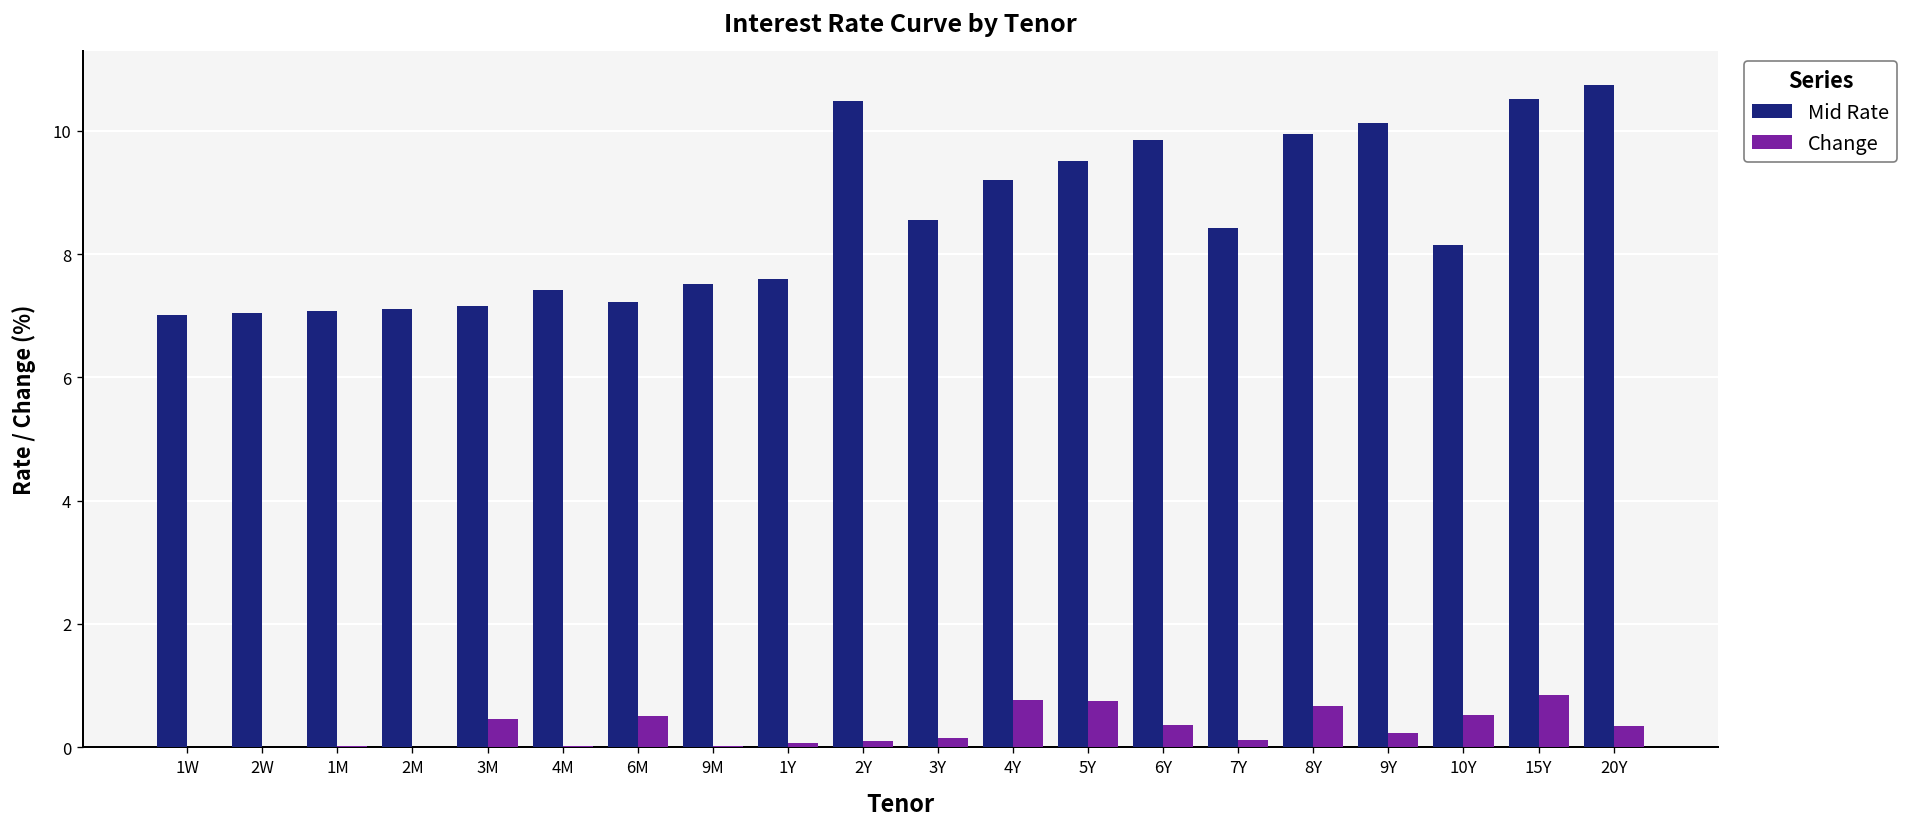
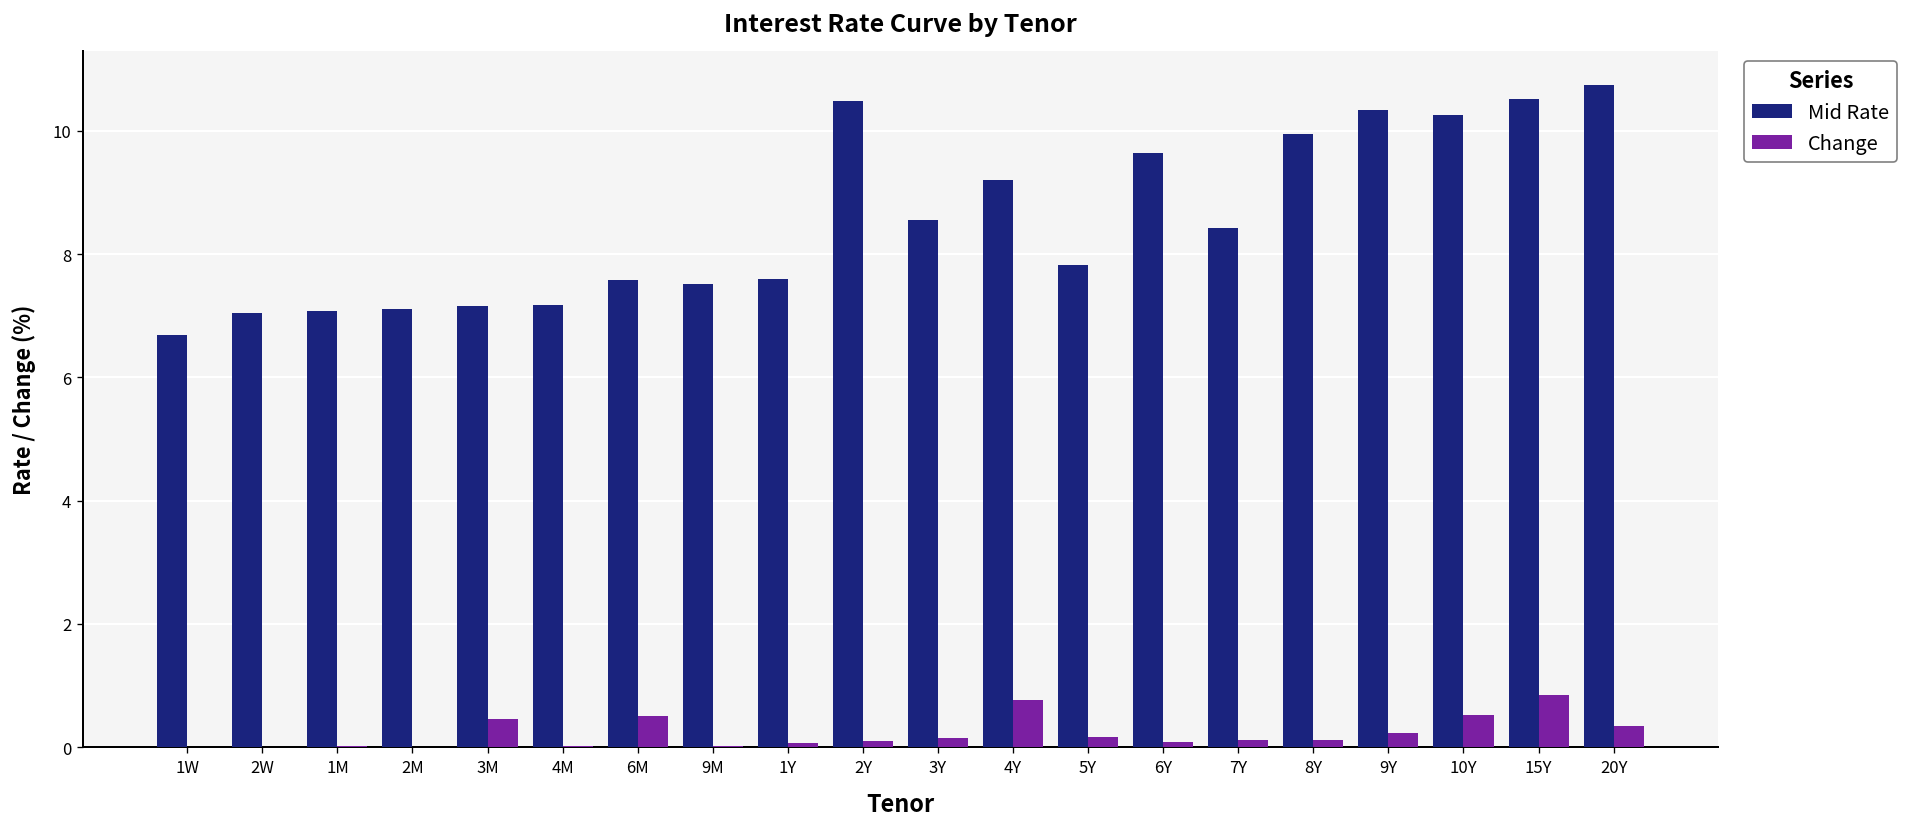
  {
    "Mid Rate": {
-     "1W": 7.0,
+     "1W": 6.7,
      "2W": 7.0,
      "1M": 7.1,
      "2M": 7.1,
      "3M": 7.2,
-     "4M": 7.4,
-     "6M": 7.2,
+     "4M": 7.2,
+     "6M": 7.6,
      "9M": 7.5,
      "1Y": 7.6,
      "2Y": 10.5,
      "3Y": 8.6,
      "4Y": 9.2,
-     "5Y": 9.5,
-     "6Y": 9.9,
+     "5Y": 7.8,
+     "6Y": 9.6,
      "7Y": 8.4,
      "8Y": 10.0,
-     "9Y": 10.1,
-     "10Y": 8.1,
+     "9Y": 10.3,
+     "10Y": 10.3,
      "15Y": 10.5,
      "20Y": 10.8
    },
    "Change": {
      "1W": 0.0,
      "2W": 0.0,
      "2M": 0.0,
      "3M": 0.5,
      "6M": 0.5,
      "1Y": 0.1,
      "2Y": 0.1,
      "3Y": 0.2,
      "4Y": 0.8,
-     "5Y": 0.7,
-     "6Y": 0.4,
+     "5Y": 0.2,
+     "6Y": 0.1,
      "7Y": 0.1,
-     "8Y": 0.7,
+     "8Y": 0.1,
      "9Y": 0.2,
      "10Y": 0.5,
      "15Y": 0.8,
      "20Y": 0.3
    }
  }
